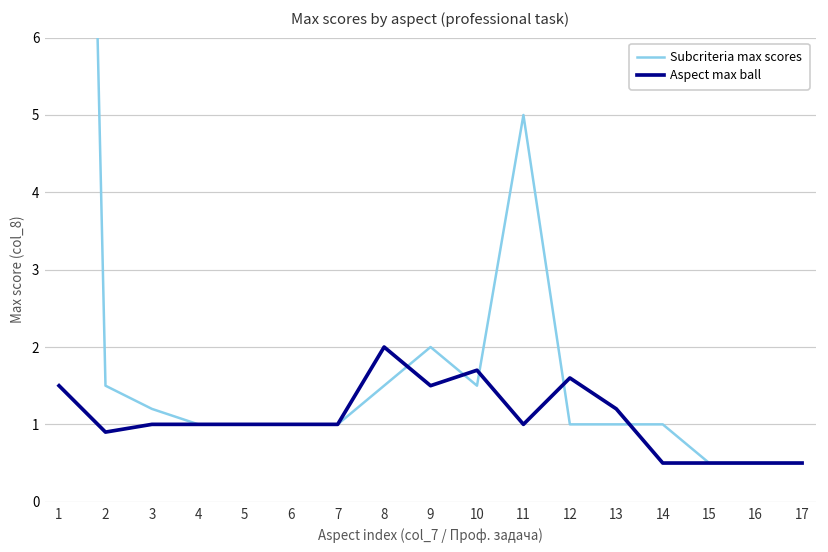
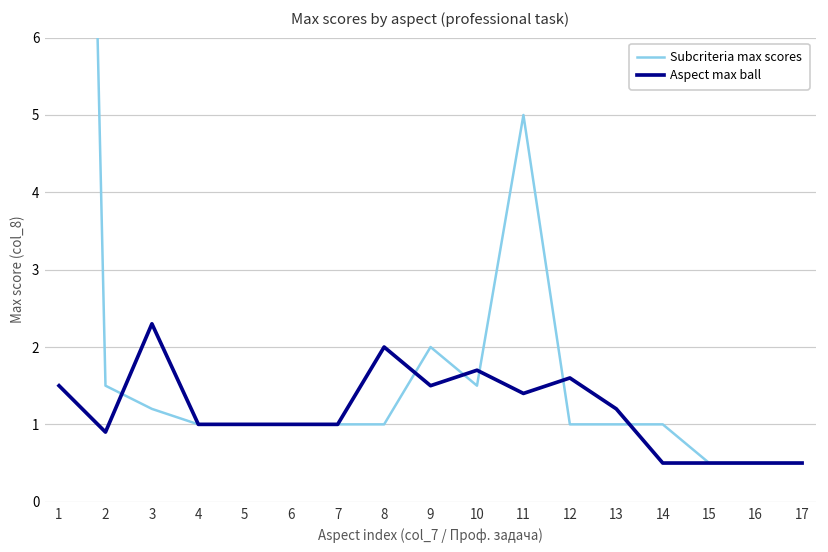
  {
    "Subcriteria max scores": {
      "2": 1.5,
      "3": 1.2,
-     "8": 1.5,
+     "8": 1.0,
      "9": 2.0,
      "10": 1.5,
      "11": 5.0,
      "12": 1.0,
      "13": 1.0,
      "14": 1.0
    },
    "Aspect max ball": {
      "1": 1.5,
      "2": 0.9,
-     "3": 1.0,
+     "3": 2.3,
      "8": 2.0,
      "9": 1.5,
      "10": 1.7,
-     "11": 1.0,
+     "11": 1.4,
      "12": 1.6,
      "13": 1.2,
      "14": 0.5
    }
  }
